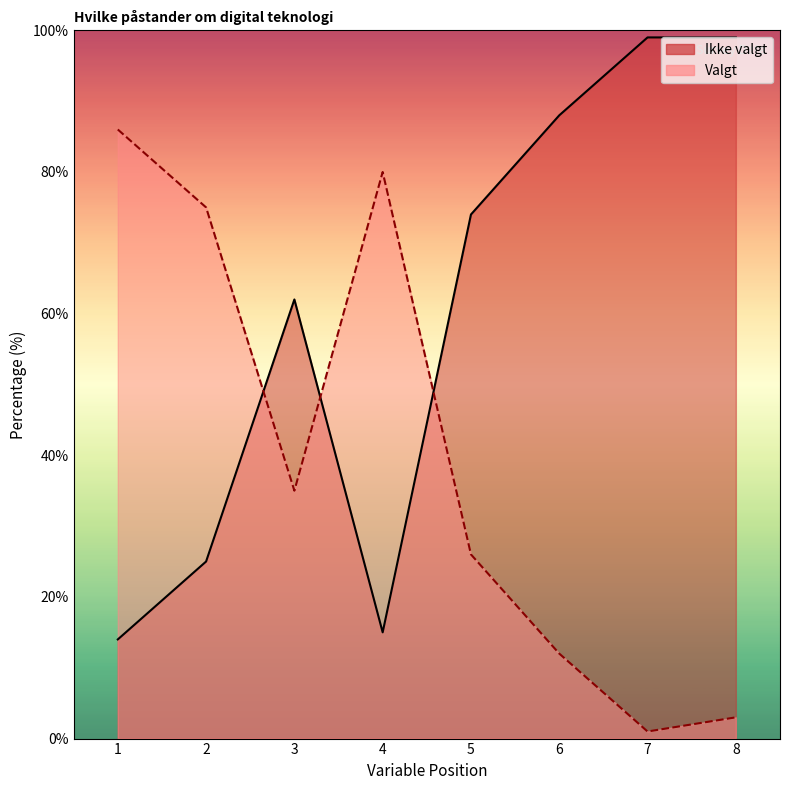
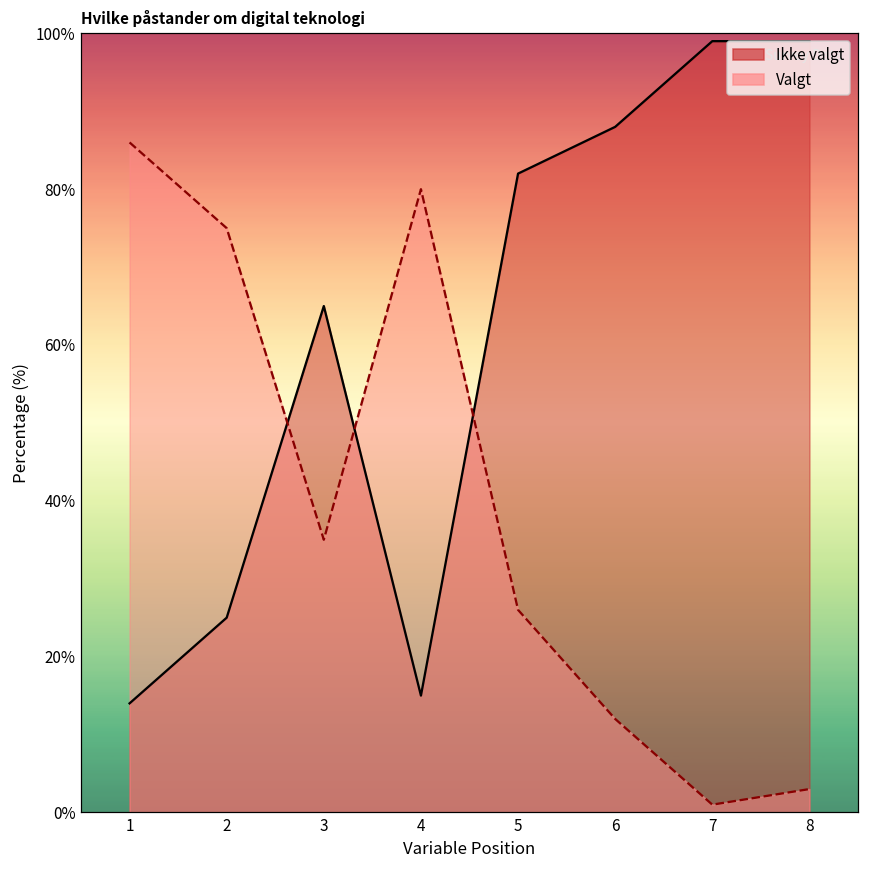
  {
    "Ikke valgt": {
      "1": "14%",
      "2": "25%",
-     "3": "62%",
+     "3": "65%",
      "4": "15%",
-     "5": "74%",
+     "5": "82%",
      "6": "88%",
      "7": "99%"
    },
    "Valgt": {
      "1": "86%",
      "2": "75%",
      "3": "35%",
      "4": "80%",
      "5": "26%",
      "6": "12%",
      "7": "1%",
      "8": "3%"
    }
  }
